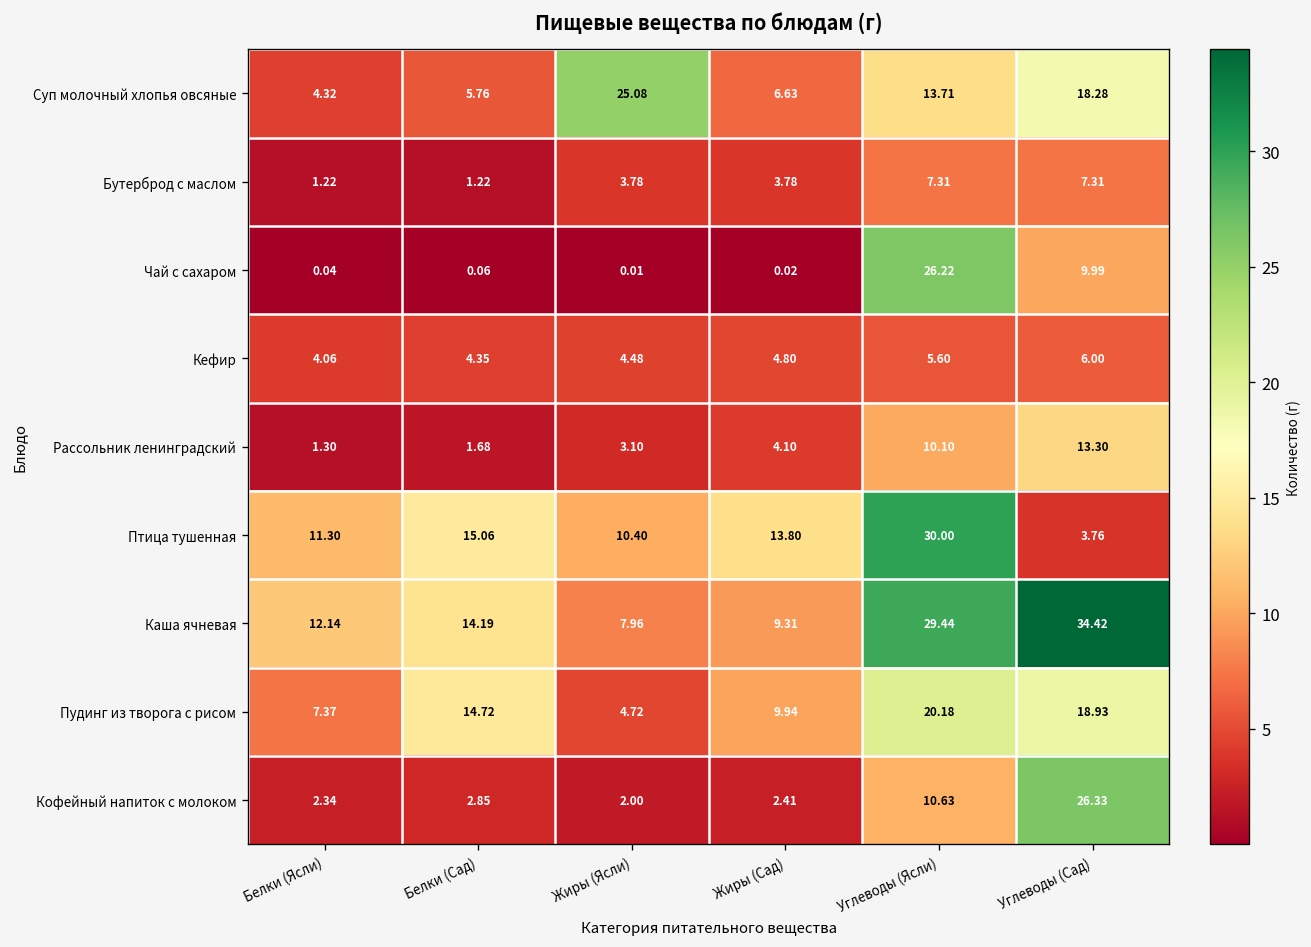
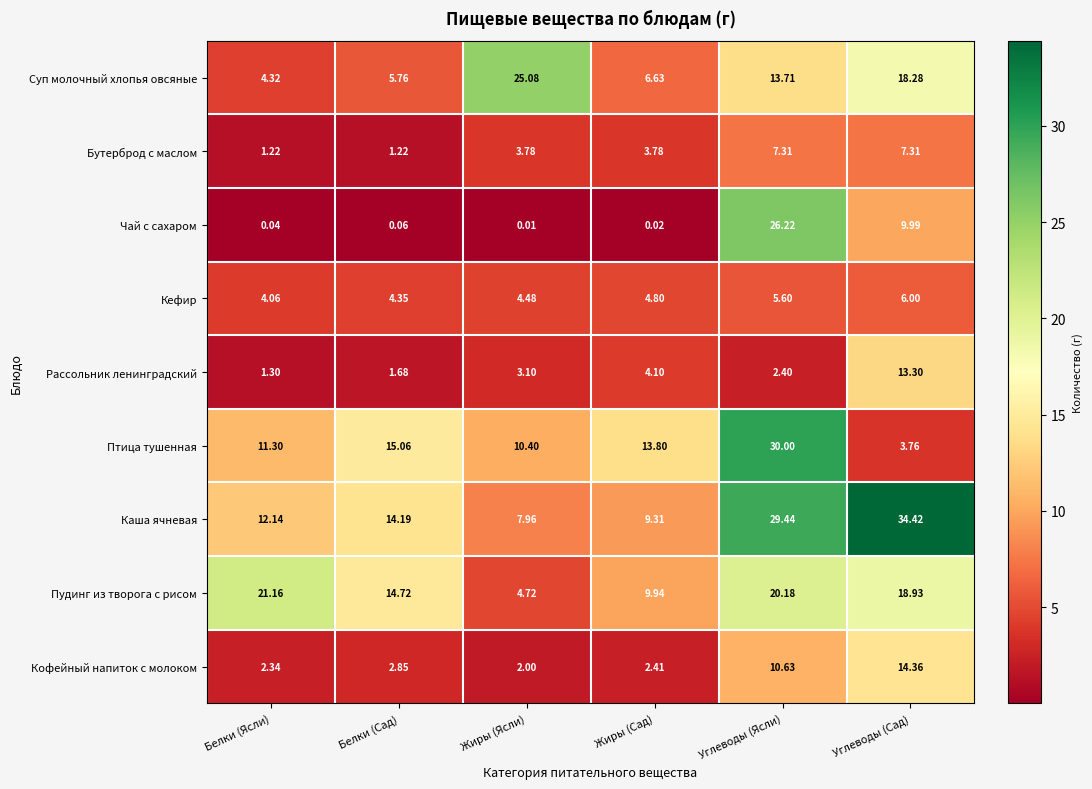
  {
    "Суп молочный хлопья овсяные": {
      "Белки (Ясли)": 4.32,
      "Белки (Сад)": 5.76,
      "Жиры (Ясли)": 25.08,
      "Жиры (Сад)": 6.63,
      "Углеводы (Ясли)": 13.71,
      "Углеводы (Сад)": 18.28
    },
    "Бутерброд с маслом": {
      "Белки (Ясли)": 1.22,
      "Белки (Сад)": 1.22,
      "Жиры (Ясли)": 3.78,
      "Жиры (Сад)": 3.78,
      "Углеводы (Ясли)": 7.31,
      "Углеводы (Сад)": 7.31
    },
    "Чай с сахаром": {
      "Белки (Ясли)": 0.04,
      "Белки (Сад)": 0.06,
      "Жиры (Ясли)": 0.01,
      "Жиры (Сад)": 0.02,
      "Углеводы (Ясли)": 26.22,
      "Углеводы (Сад)": 9.99
    },
    "Кефир": {
      "Белки (Ясли)": 4.06,
      "Белки (Сад)": 4.35,
      "Жиры (Ясли)": 4.48,
      "Жиры (Сад)": 4.80,
      "Углеводы (Ясли)": 5.60,
      "Углеводы (Сад)": 6.00
    },
    "Рассольник ленинградский": {
      "Белки (Ясли)": 1.30,
      "Белки (Сад)": 1.68,
      "Жиры (Ясли)": 3.10,
      "Жиры (Сад)": 4.10,
-     "Углеводы (Ясли)": 10.10,
+     "Углеводы (Ясли)": 2.40,
      "Углеводы (Сад)": 13.30
    },
    "Птица тушенная": {
      "Белки (Ясли)": 11.30,
      "Белки (Сад)": 15.06,
      "Жиры (Ясли)": 10.40,
      "Жиры (Сад)": 13.80,
      "Углеводы (Ясли)": 30.00,
      "Углеводы (Сад)": 3.76
    },
    "Каша ячневая": {
      "Белки (Ясли)": 12.14,
      "Белки (Сад)": 14.19,
      "Жиры (Ясли)": 7.96,
      "Жиры (Сад)": 9.31,
      "Углеводы (Ясли)": 29.44,
      "Углеводы (Сад)": 34.42
    },
    "Пудинг из творога с рисом": {
-     "Белки (Ясли)": 7.37,
+     "Белки (Ясли)": 21.16,
      "Белки (Сад)": 14.72,
      "Жиры (Ясли)": 4.72,
      "Жиры (Сад)": 9.94,
      "Углеводы (Ясли)": 20.18,
      "Углеводы (Сад)": 18.93
    },
    "Кофейный напиток с молоком": {
      "Белки (Ясли)": 2.34,
      "Белки (Сад)": 2.85,
      "Жиры (Ясли)": 2.00,
      "Жиры (Сад)": 2.41,
      "Углеводы (Ясли)": 10.63,
-     "Углеводы (Сад)": 26.33
+     "Углеводы (Сад)": 14.36
    }
  }
